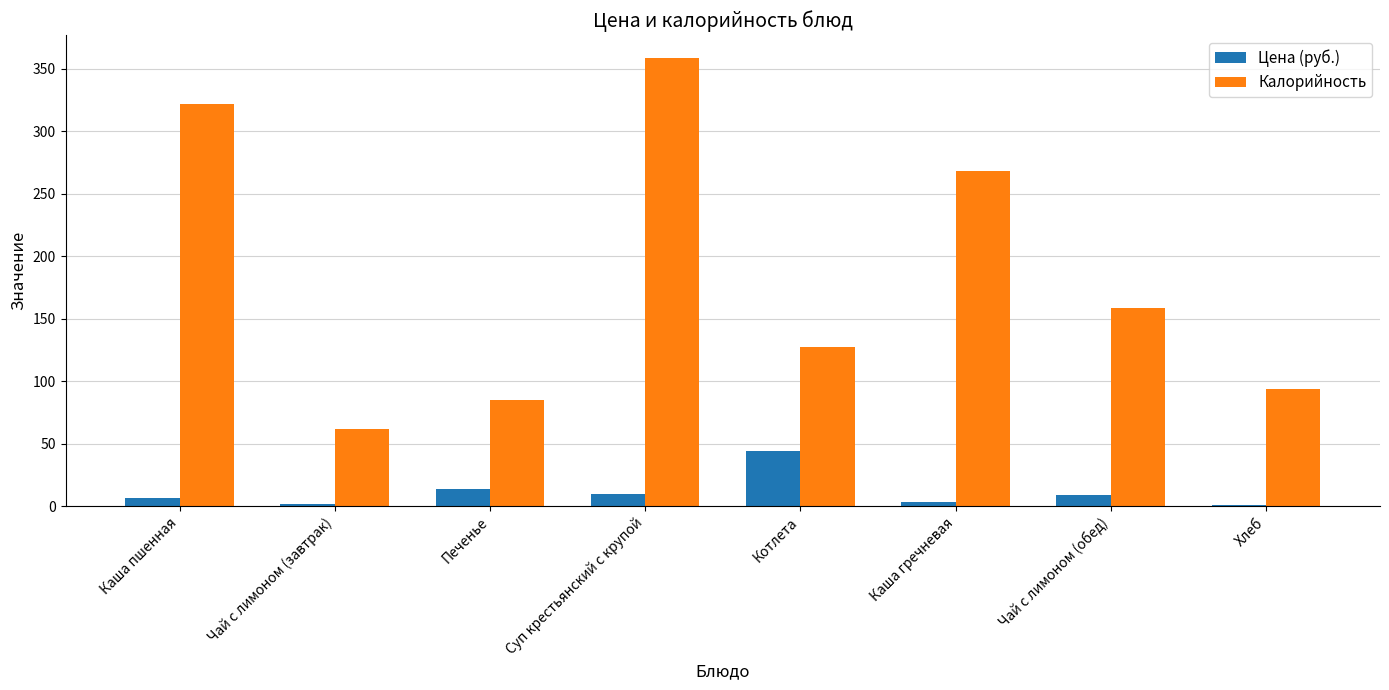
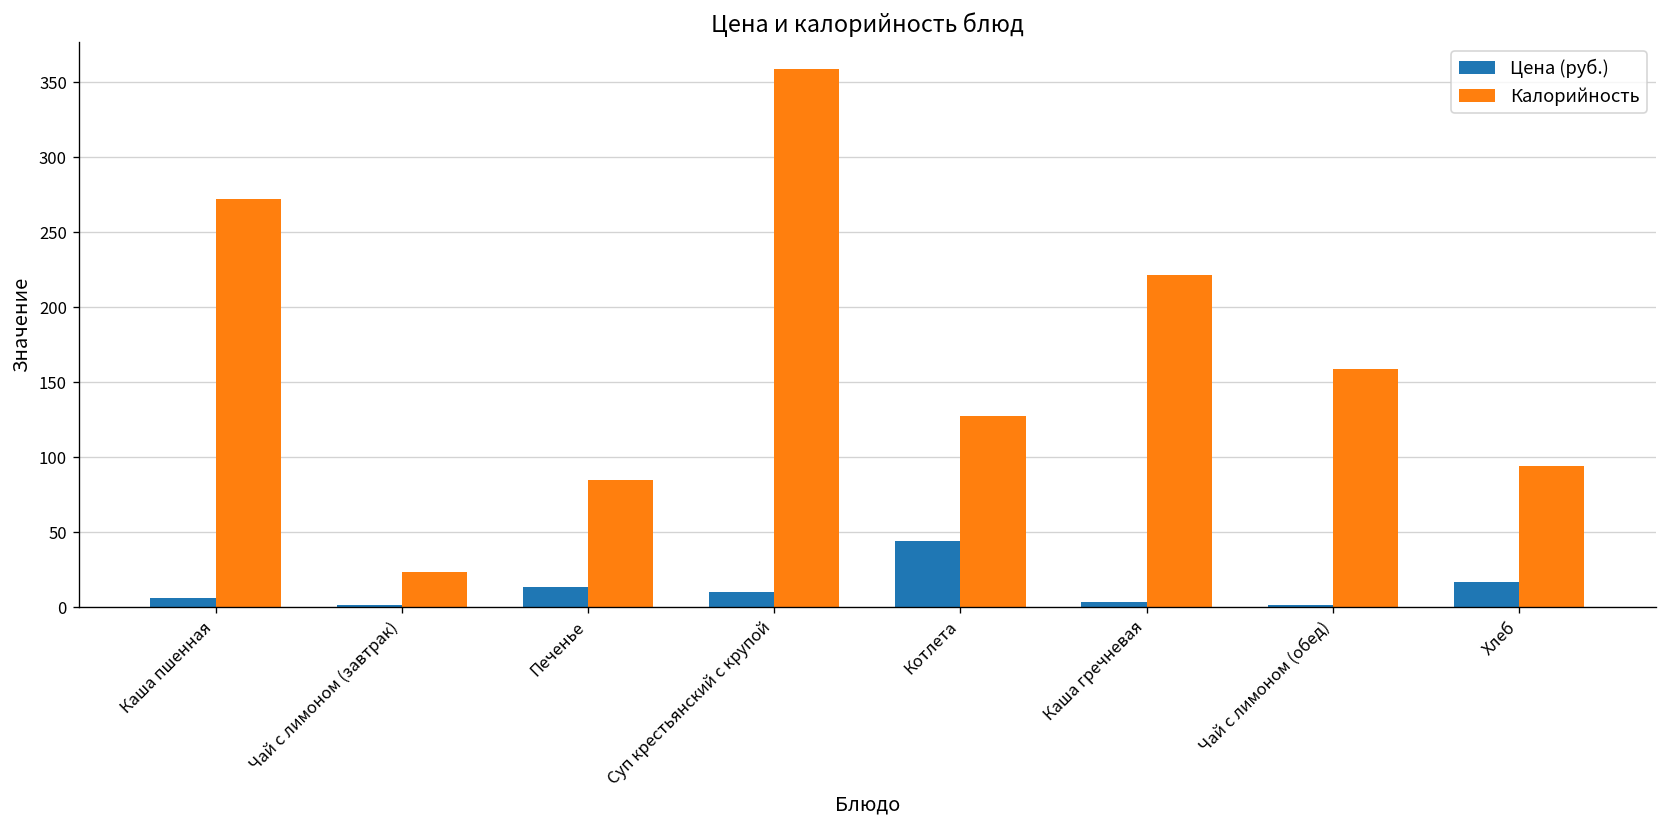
  {
    "Цена (руб.)": {
      "Каша пшенная": 6,
      "Печенье": 14,
      "Суп крестьянский с крупой": 10,
      "Котлета": 44,
      "Каша гречневая": 3,
-     "Чай с лимоном (обед)": 9,
-     "Хлеб": 1
+     "Чай с лимоном (обед)": 2,
+     "Хлеб": 17
    },
    "Калорийность": {
-     "Каша пшенная": 321,
-     "Чай с лимоном (завтрак)": 61,
+     "Каша пшенная": 272,
+     "Чай с лимоном (завтрак)": 23,
      "Печенье": 85,
      "Суп крестьянский с крупой": 359,
      "Котлета": 128,
-     "Каша гречневая": 268,
+     "Каша гречневая": 222,
      "Чай с лимоном (обед)": 159,
      "Хлеб": 94
    }
  }
